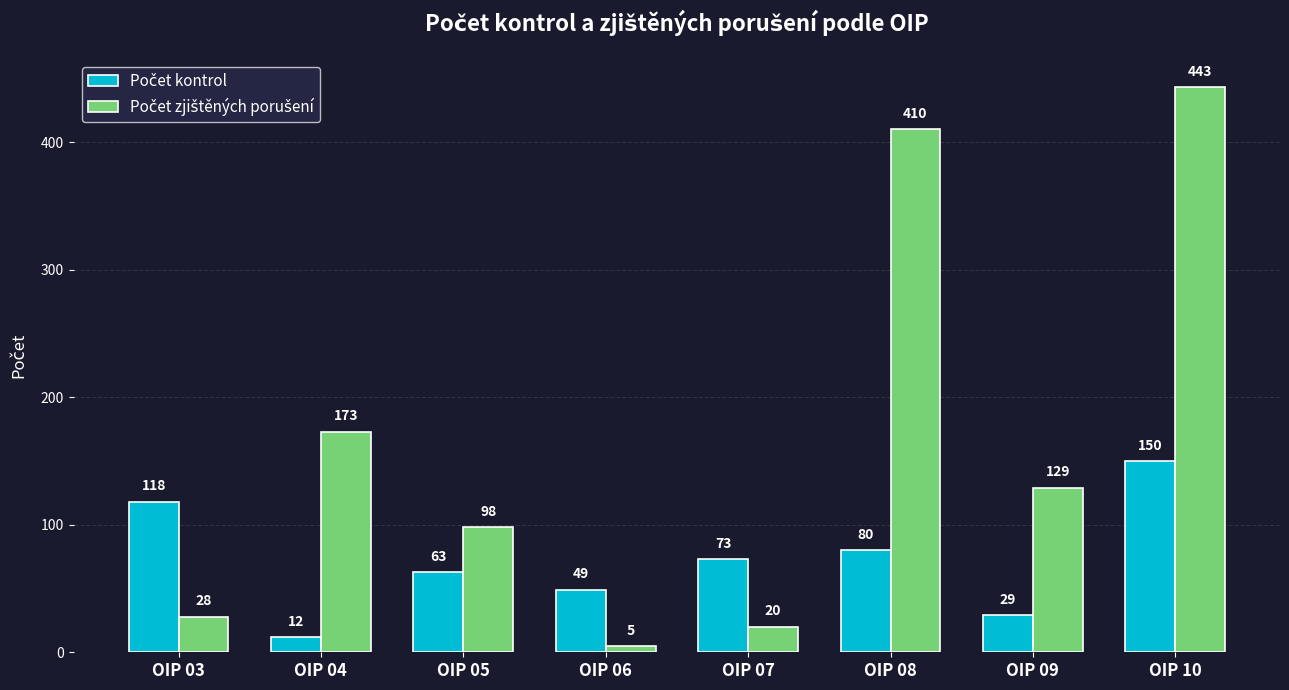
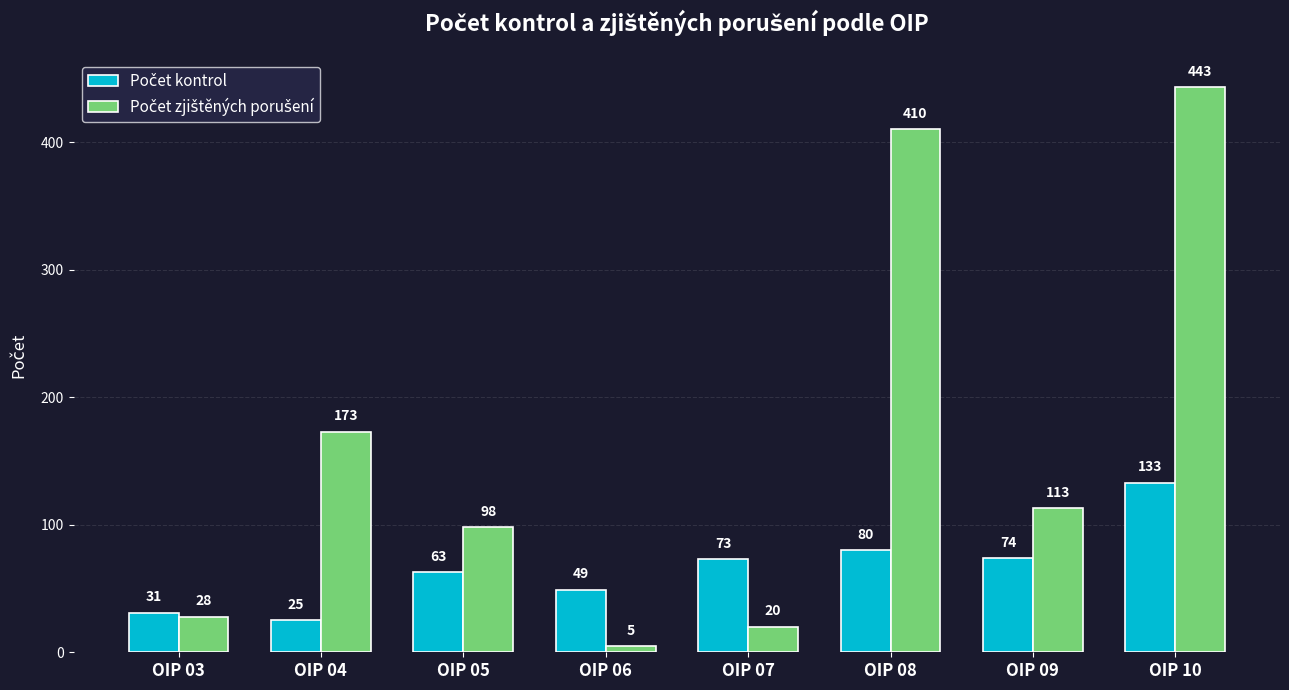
  {
    "Počet kontrol": {
-     "OIP 03": 118,
-     "OIP 04": 12,
+     "OIP 03": 31,
+     "OIP 04": 25,
      "OIP 05": 63,
      "OIP 06": 49,
      "OIP 07": 73,
      "OIP 08": 80,
-     "OIP 09": 29,
-     "OIP 10": 150
+     "OIP 09": 74,
+     "OIP 10": 133
    },
    "Počet zjištěných porušení": {
      "OIP 03": 28,
      "OIP 04": 173,
      "OIP 05": 98,
      "OIP 06": 5,
      "OIP 07": 20,
      "OIP 08": 410,
-     "OIP 09": 129,
+     "OIP 09": 113,
      "OIP 10": 443
    }
  }
